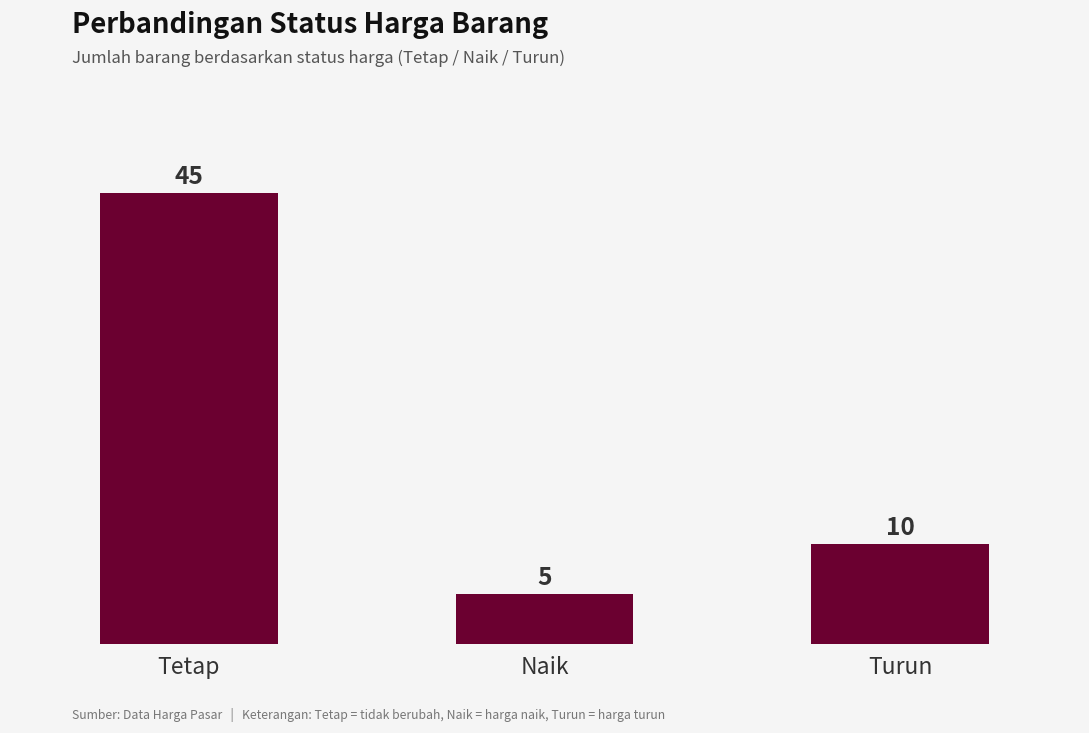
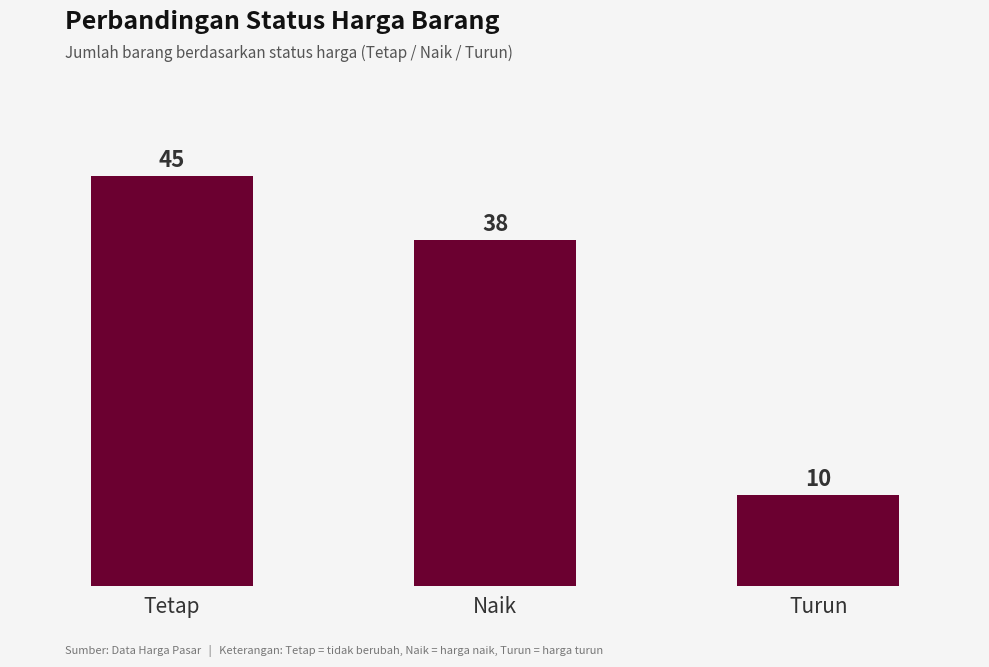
  {
    "Tetap": 45,
-   "Naik": 5,
+   "Naik": 38,
    "Turun": 10
  }
